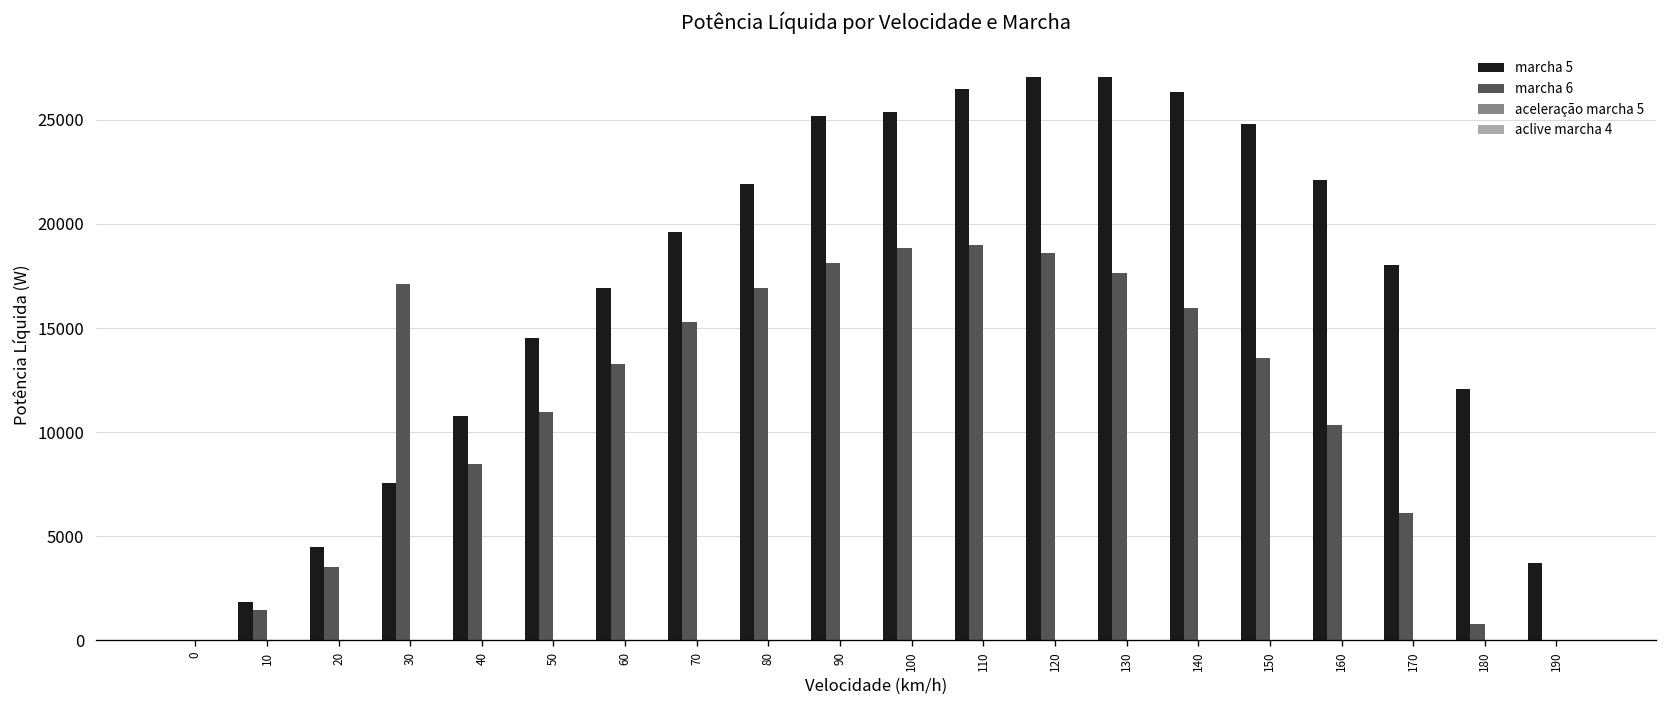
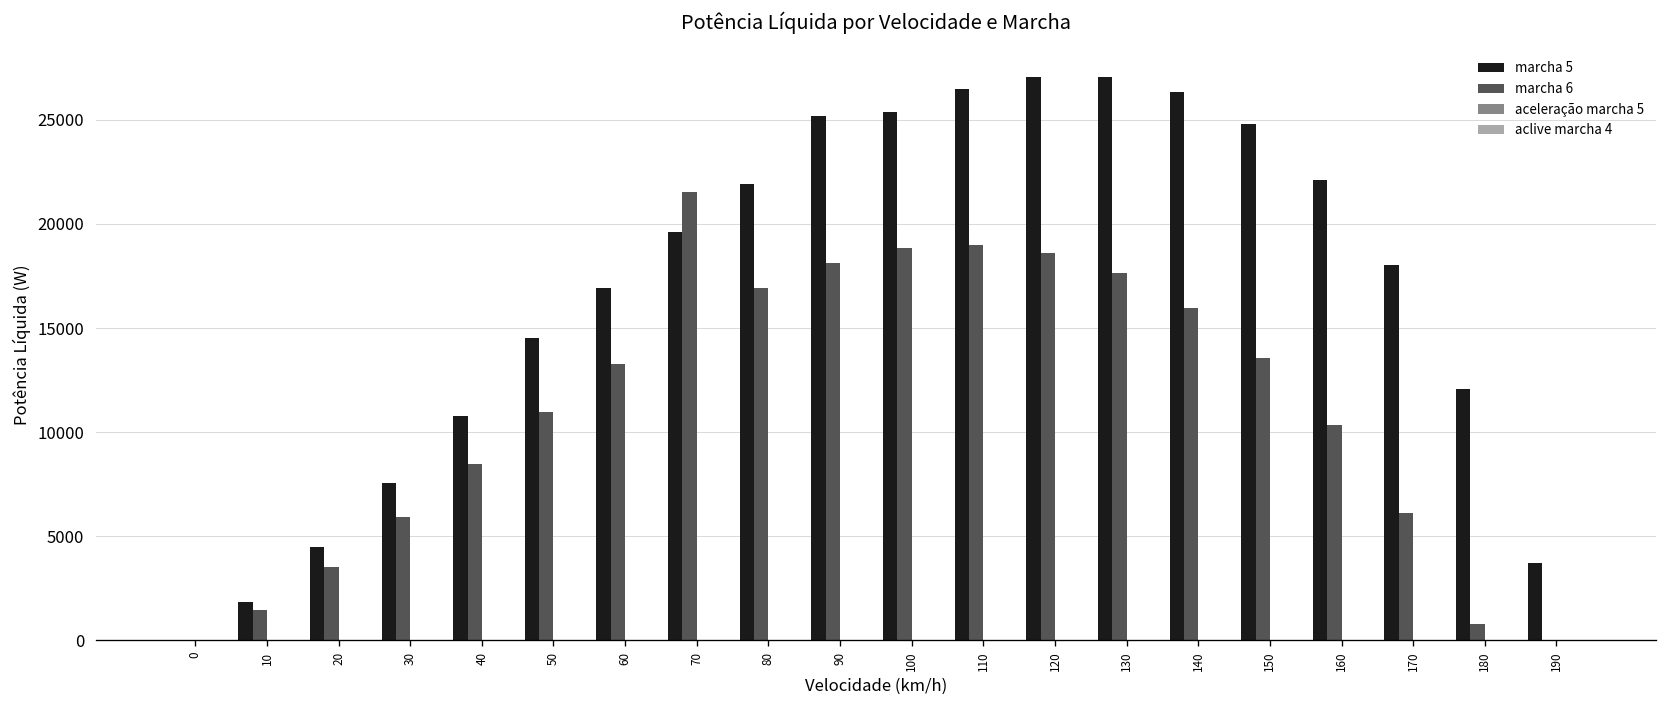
  {
    "marcha 5": {
      "0": 0,
      "10": 1800,
      "20": 4500,
      "30": 7500,
      "40": 10800,
      "50": 14500,
      "60": 16900,
      "70": 19600,
      "80": 21900,
      "90": 25200,
      "100": 25400,
      "110": 26500,
      "120": 27000,
      "130": 27000,
      "140": 26400,
      "150": 24800,
      "160": 22100,
      "170": 18000,
      "180": 12100,
      "190": 3700
    },
    "marcha 6": {
      "0": 0,
      "10": 1500,
      "20": 3500,
-     "30": 17100,
+     "30": 5900,
      "40": 8500,
      "50": 11000,
      "60": 13300,
-     "70": 15300,
+     "70": 21500,
      "80": 16900,
      "90": 18100,
      "100": 18800,
      "110": 19000,
      "120": 18600,
      "130": 17600,
      "140": 16000,
      "150": 13600,
      "160": 10300,
      "170": 6100,
      "180": 800,
      "190": 0
    }
  }
